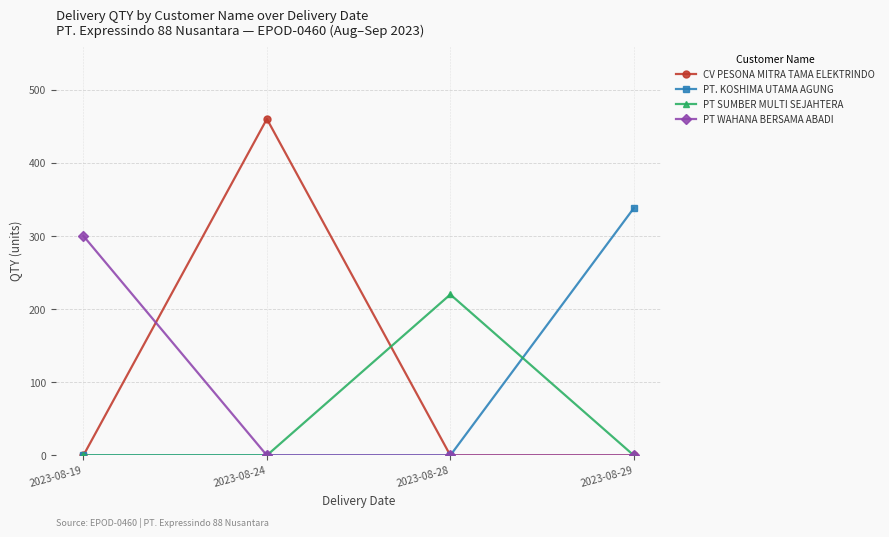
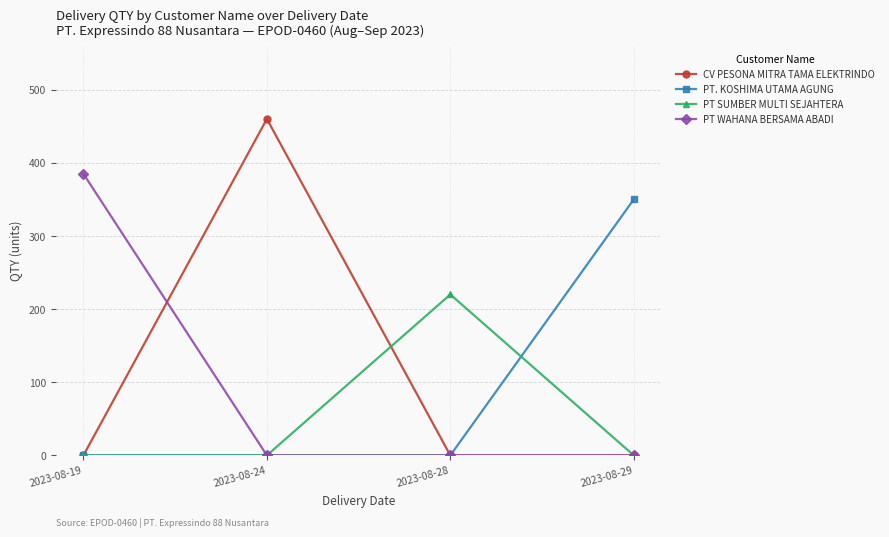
  {
    "CV PESONA MITRA TAMA ELEKTRINDO": {
      "2023-08-24": 460
    },
    "PT. KOSHIMA UTAMA AGUNG": {
-     "2023-08-29": 340
+     "2023-08-29": 350
    },
    "PT SUMBER MULTI SEJAHTERA": {
      "2023-08-28": 220
    },
    "PT WAHANA BERSAMA ABADI": {
-     "2023-08-19": 300
+     "2023-08-19": 390
    }
  }
